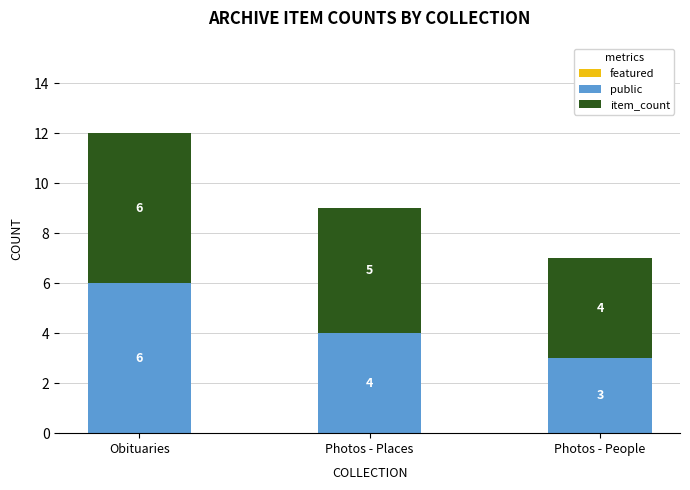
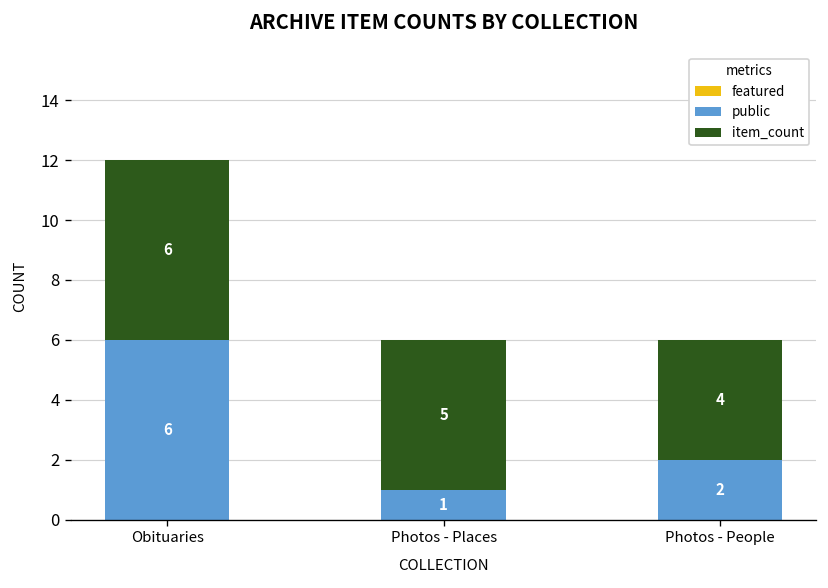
  {
    "featured": {
      "Obituaries": 0.0,
      "Photos - Places": 0.0,
      "Photos - People": 0.0
    },
    "public": {
      "Obituaries": 6,
-     "Photos - Places": 4,
-     "Photos - People": 3
+     "Photos - Places": 1,
+     "Photos - People": 2
    },
    "item_count": {
      "Obituaries": 6,
      "Photos - Places": 5,
      "Photos - People": 4
    }
  }
